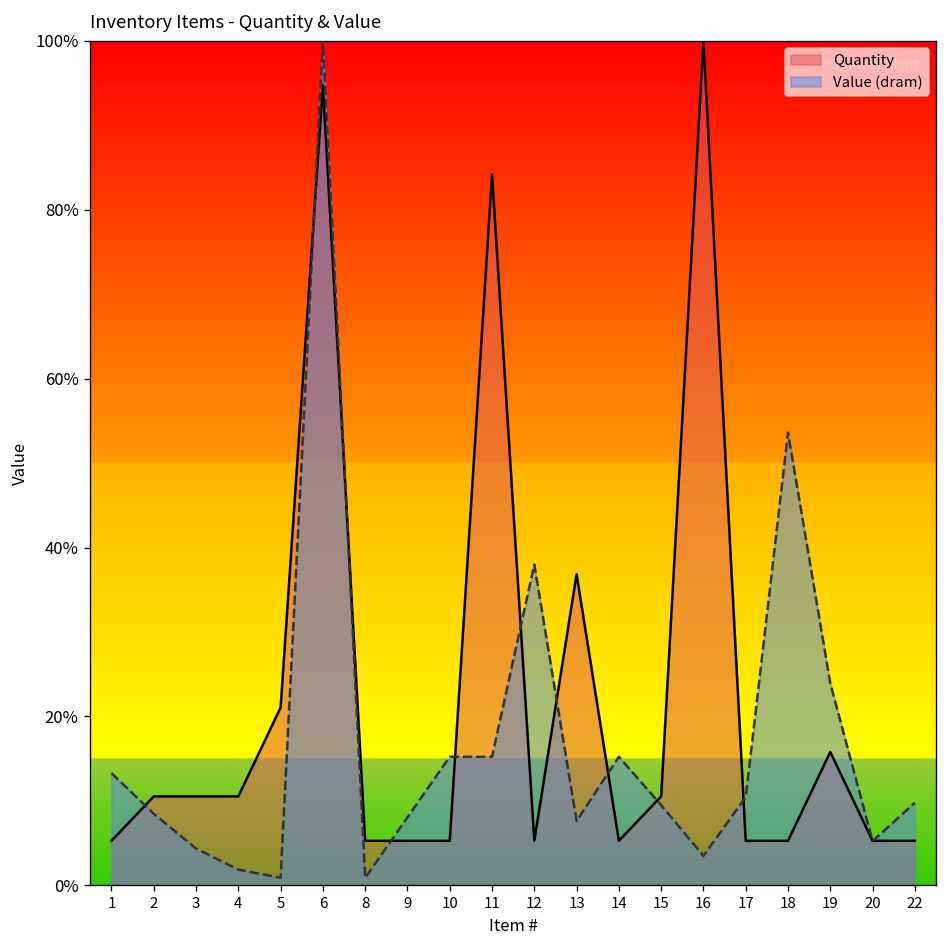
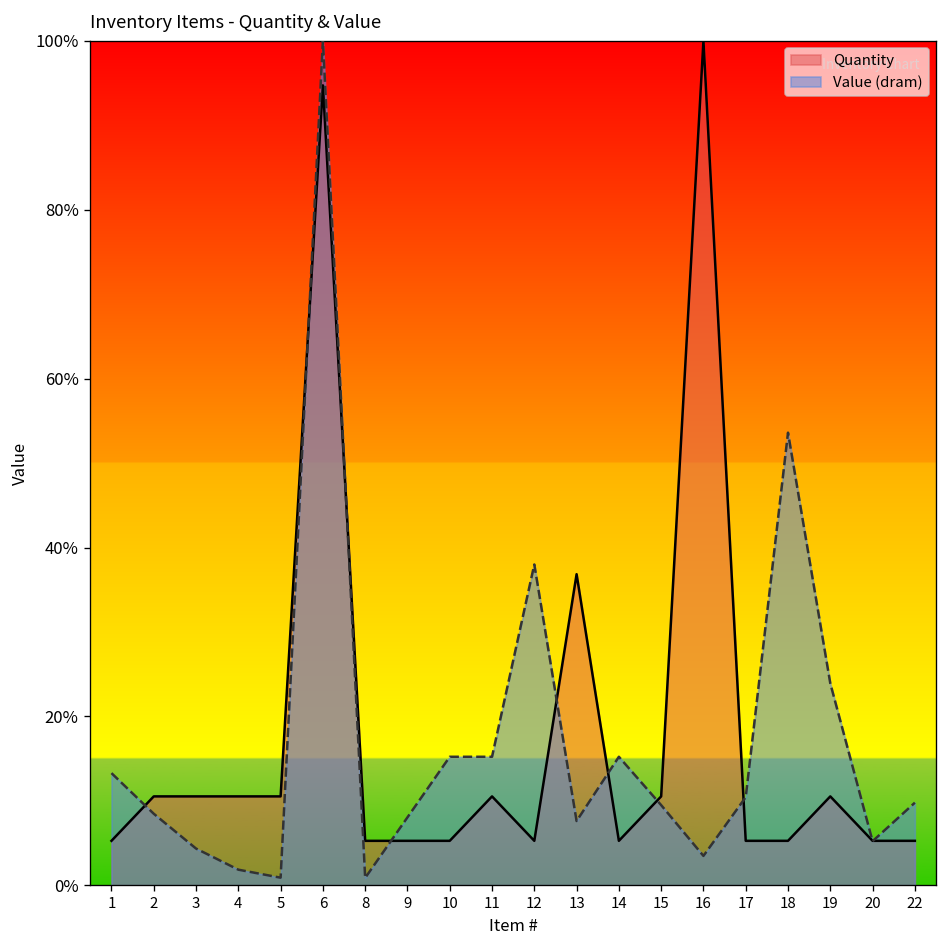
  {
    "Quantity": {
      "1": "5%",
      "2": "11%",
      "3": "11%",
      "4": "11%",
-     "5": "21%",
+     "5": "11%",
      "6": "95%",
      "8": "5%",
      "9": "5%",
      "10": "5%",
-     "11": "84%",
+     "11": "11%",
      "12": "5%",
      "13": "37%",
      "14": "5%",
      "15": "11%",
      "16": "100%",
      "17": "5%",
      "18": "5%",
-     "19": "16%",
+     "19": "11%",
      "22": "5%"
    },
    "Value (dram)": {
      "1": "13%",
      "2": "8%",
      "3": "4%",
      "4": "2%",
      "5": "1%",
      "6": "100%",
      "8": "1%",
      "9": "8%",
      "10": "15%",
      "11": "15%",
      "12": "38%",
      "13": "8%",
      "14": "15%",
      "15": "9%",
      "16": "3%",
      "17": "10%",
      "18": "54%",
      "19": "24%",
      "22": "10%"
    }
  }
